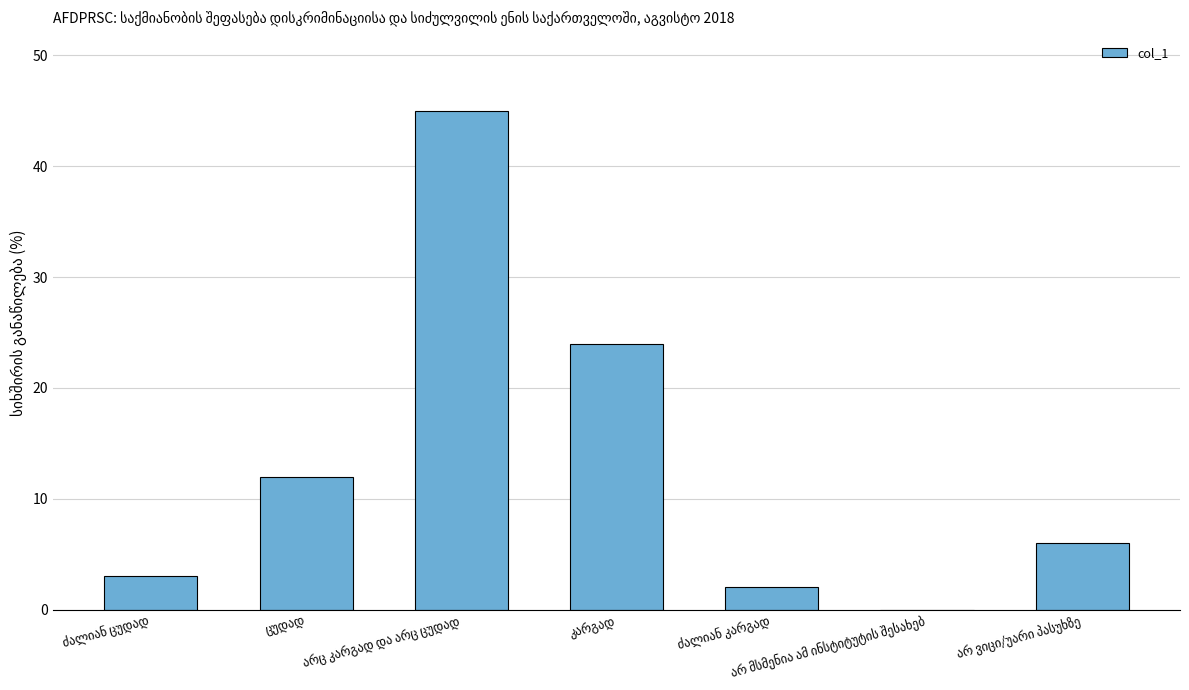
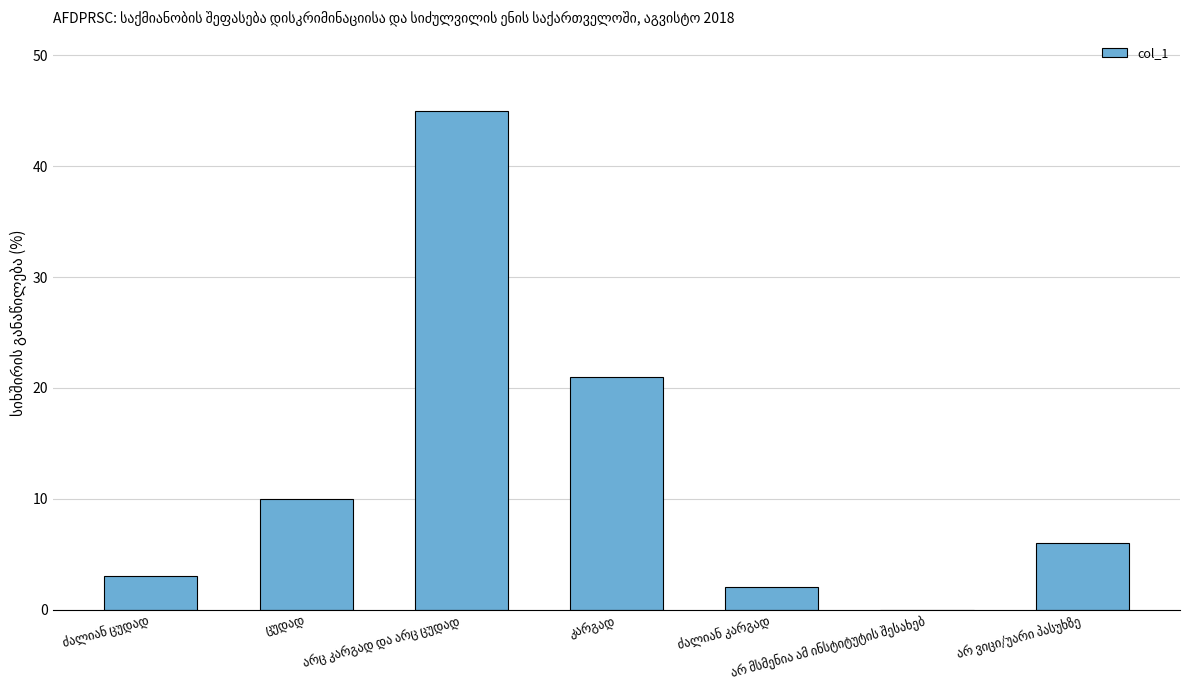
  {
    "ძალიან ცუდად": 3,
-   "ცუდად": 12,
+   "ცუდად": 10,
    "არც კარგად და არც ცუდად": 45,
-   "კარგად": 24,
+   "კარგად": 21,
    "ძალიან კარგად": 2,
    "არ მსმენია ამ ინსტიტუტის შესახებ": 0,
    "არ ვიცი/უარი პასუხზე": 6
  }
